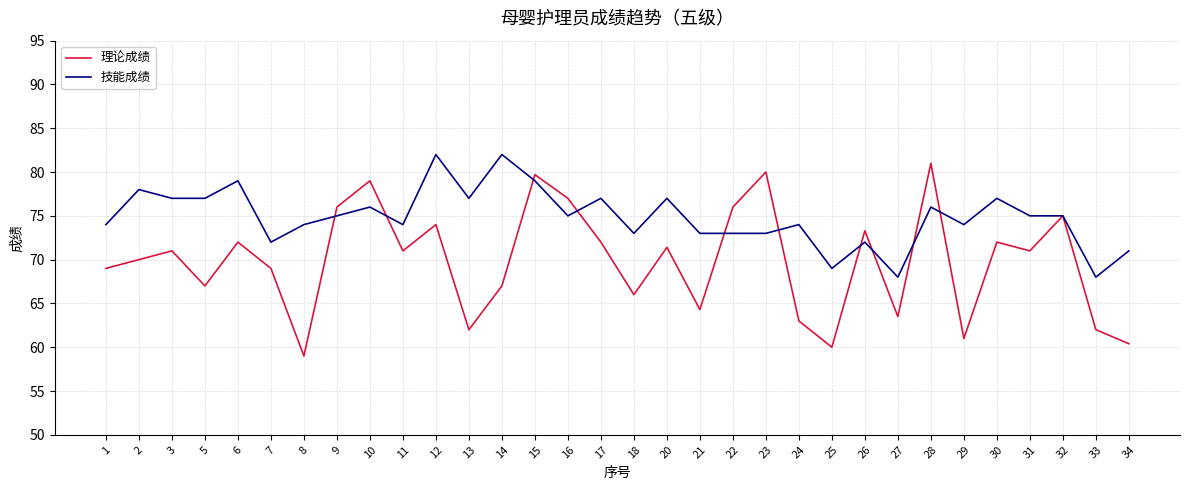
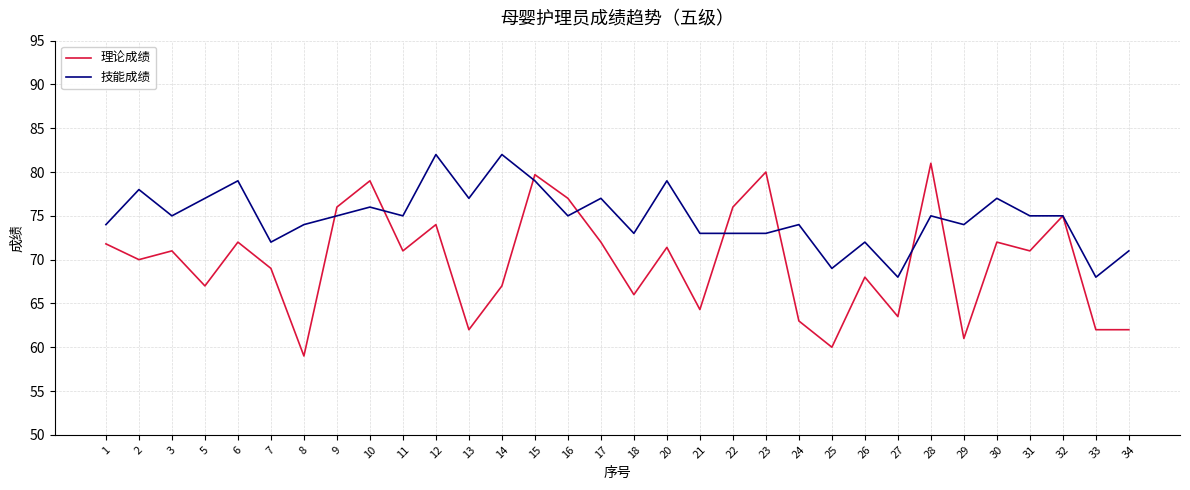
  {
    "理论成绩": {
-     "1": 69,
+     "1": 72,
      "2": 70,
      "3": 71,
      "5": 67,
      "6": 72,
      "7": 69,
      "8": 59,
      "9": 76,
      "10": 79,
      "11": 71,
      "12": 74,
      "13": 62,
      "14": 67,
      "15": 80,
      "16": 77,
      "17": 72,
      "18": 66,
      "20": 71,
      "21": 64,
      "22": 76,
      "23": 80,
      "24": 63,
      "25": 60,
-     "26": 73,
+     "26": 68,
      "27": 64,
      "28": 81,
      "29": 61,
      "30": 72,
      "31": 71,
      "33": 62,
-     "34": 60
+     "34": 62
    },
    "技能成绩": {
      "1": 74,
      "2": 78,
-     "3": 77,
+     "3": 75,
      "5": 77,
      "6": 79,
      "7": 72,
      "8": 74,
      "9": 75,
      "10": 76,
-     "11": 74,
+     "11": 75,
      "12": 82,
      "13": 77,
      "14": 82,
      "15": 79,
      "16": 75,
      "17": 77,
      "18": 73,
-     "20": 77,
+     "20": 79,
      "21": 73,
      "22": 73,
      "23": 73,
      "24": 74,
      "25": 69,
      "26": 72,
      "27": 68,
-     "28": 76,
+     "28": 75,
      "29": 74,
      "30": 77,
      "31": 75,
      "33": 68,
      "34": 71
    }
  }
